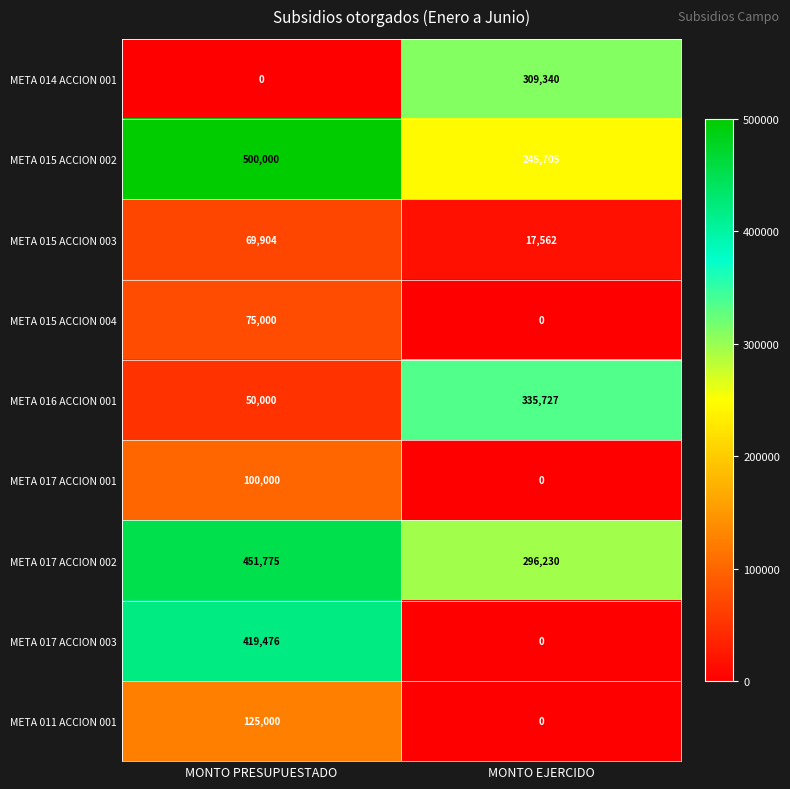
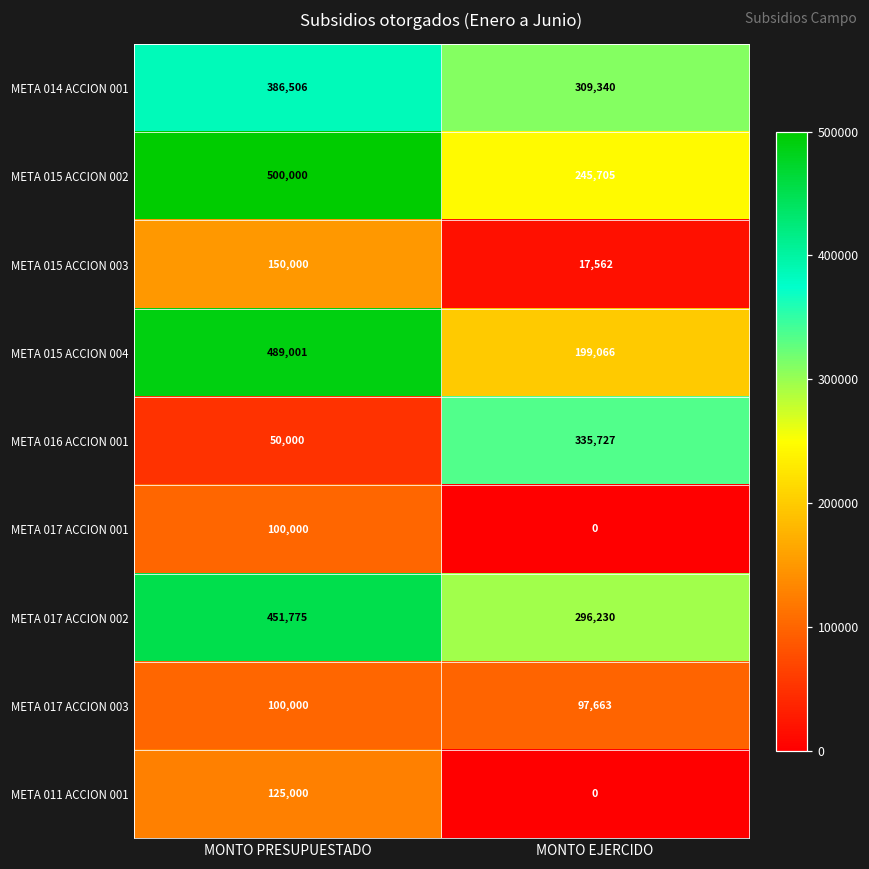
  {
    "META 014 ACCION 001": {
-     "MONTO PRESUPUESTADO": "0",
+     "MONTO PRESUPUESTADO": "386,506",
      "MONTO EJERCIDO": "309,340"
    },
    "META 015 ACCION 002": {
      "MONTO PRESUPUESTADO": "500,000",
      "MONTO EJERCIDO": "245,705"
    },
    "META 015 ACCION 003": {
-     "MONTO PRESUPUESTADO": "69,904",
+     "MONTO PRESUPUESTADO": "150,000",
      "MONTO EJERCIDO": "17,562"
    },
    "META 015 ACCION 004": {
-     "MONTO PRESUPUESTADO": "75,000",
-     "MONTO EJERCIDO": "0"
+     "MONTO PRESUPUESTADO": "489,001",
+     "MONTO EJERCIDO": "199,066"
    },
    "META 016 ACCION 001": {
      "MONTO PRESUPUESTADO": "50,000",
      "MONTO EJERCIDO": "335,727"
    },
    "META 017 ACCION 001": {
      "MONTO PRESUPUESTADO": "100,000",
      "MONTO EJERCIDO": "0"
    },
    "META 017 ACCION 002": {
      "MONTO PRESUPUESTADO": "451,775",
      "MONTO EJERCIDO": "296,230"
    },
    "META 017 ACCION 003": {
-     "MONTO PRESUPUESTADO": "419,476",
-     "MONTO EJERCIDO": "0"
+     "MONTO PRESUPUESTADO": "100,000",
+     "MONTO EJERCIDO": "97,663"
    },
    "META 011 ACCION 001": {
      "MONTO PRESUPUESTADO": "125,000",
      "MONTO EJERCIDO": "0"
    }
  }
